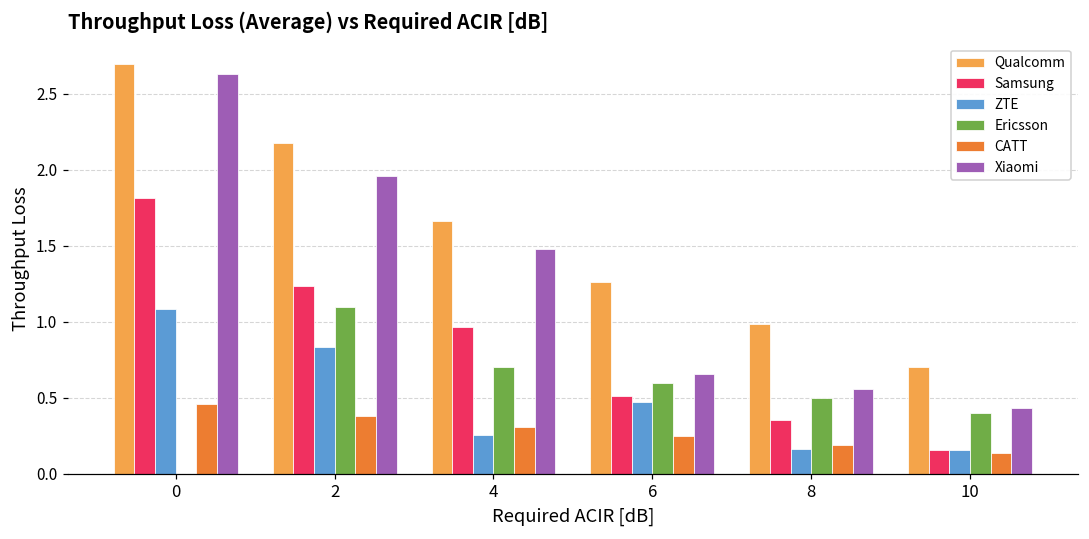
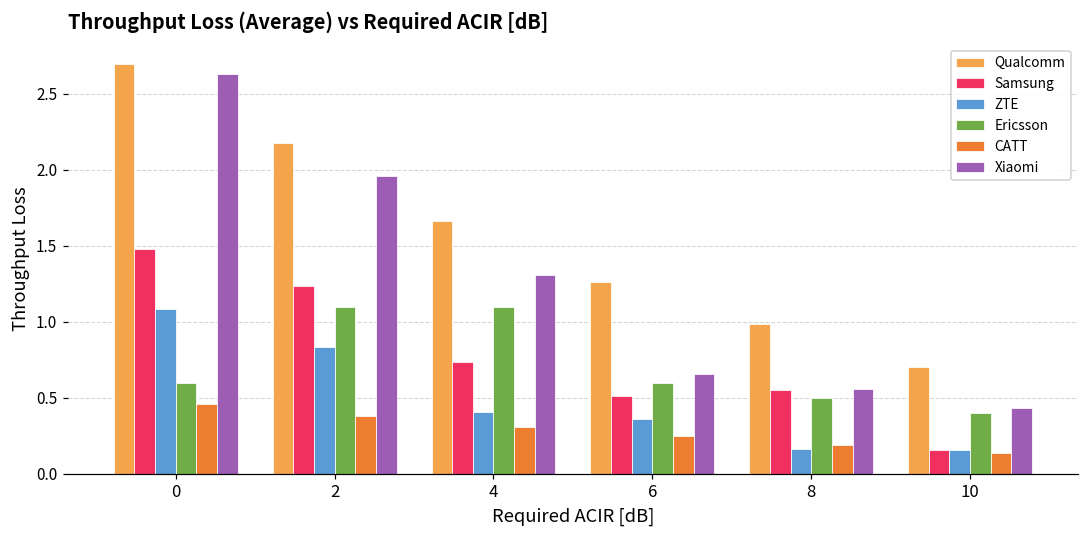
  {
    "Samsung": {
-     "0": 1.82,
+     "0": 1.48,
      "2": 1.23,
-     "4": 0.96,
+     "4": 0.74,
      "6": 0.51,
-     "8": 0.35,
+     "8": 0.55,
      "10": 0.16
    },
    "ZTE": {
      "0": 1.09,
      "2": 0.84,
-     "4": 0.26,
-     "6": 0.47,
+     "4": 0.41,
+     "6": 0.36,
      "8": 0.16,
      "10": 0.16
    },
    "Ericsson": {
-     "0": 0.0,
+     "0": 0.6,
      "2": 1.1,
-     "4": 0.7,
+     "4": 1.1,
      "6": 0.6,
      "8": 0.5,
      "10": 0.4
    },
    "Xiaomi": {
      "0": 2.63,
      "2": 1.96,
-     "4": 1.48,
+     "4": 1.30,
      "6": 0.66,
      "8": 0.56,
      "10": 0.43
    }
  }
